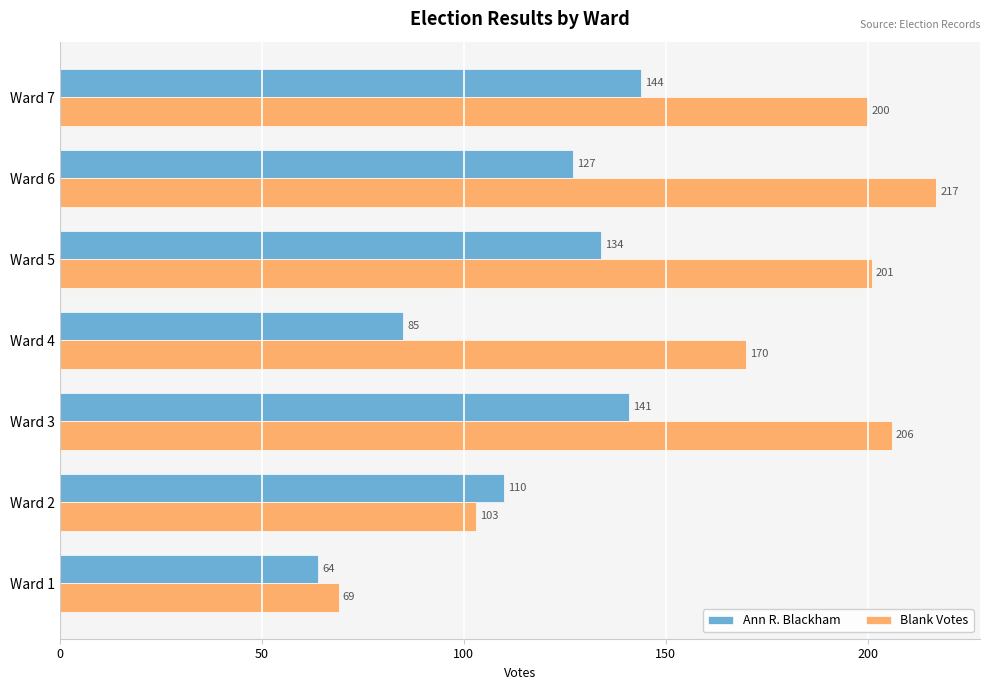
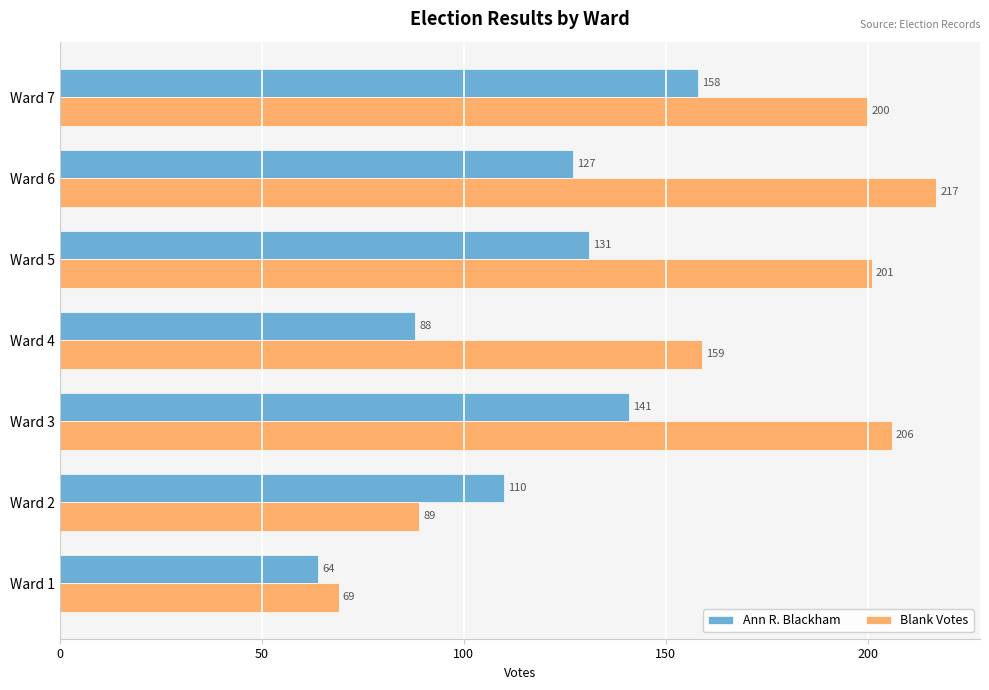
  {
    "Ann R. Blackham": {
-     "Ward 7": 144,
+     "Ward 7": 158,
      "Ward 6": 127,
-     "Ward 5": 134,
-     "Ward 4": 85,
+     "Ward 5": 131,
+     "Ward 4": 88,
      "Ward 3": 141,
      "Ward 2": 110,
      "Ward 1": 64
    },
    "Blank Votes": {
      "Ward 7": 200,
      "Ward 6": 217,
      "Ward 5": 201,
-     "Ward 4": 170,
+     "Ward 4": 159,
      "Ward 3": 206,
-     "Ward 2": 103,
+     "Ward 2": 89,
      "Ward 1": 69
    }
  }
